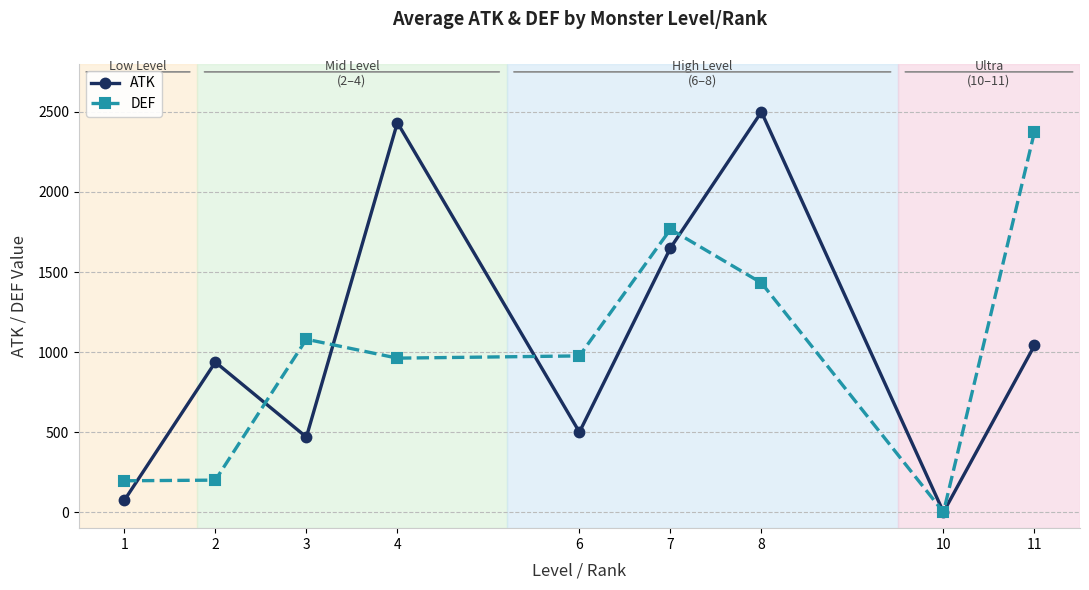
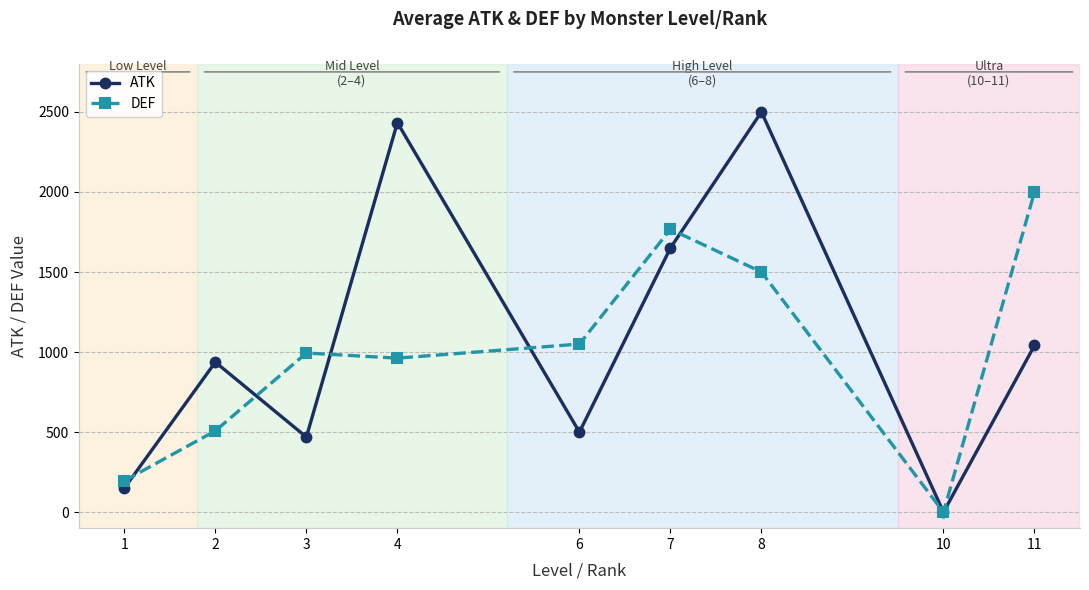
  {
    "ATK": {
-     "1": 70,
+     "1": 150,
      "2": 940,
      "3": 470,
      "4": 2430,
      "6": 500,
      "7": 1650,
      "8": 2500,
      "11": 1040
    },
    "DEF": {
      "1": 200,
-     "2": 200,
-     "3": 1080,
+     "2": 510,
+     "3": 990,
      "4": 960,
-     "6": 980,
+     "6": 1050,
      "7": 1770,
-     "8": 1430,
-     "11": 2380
+     "8": 1500,
+     "11": 2000
    }
  }
